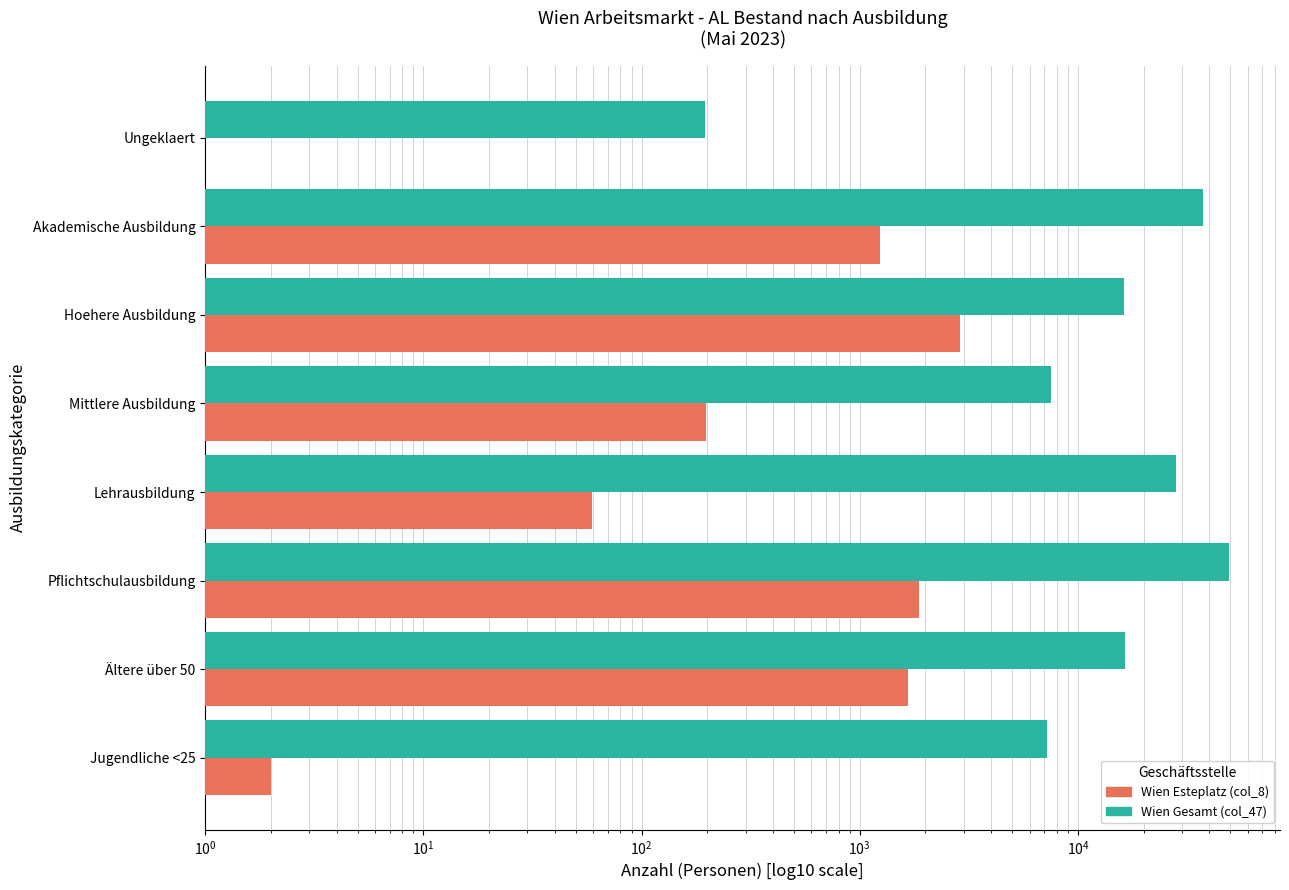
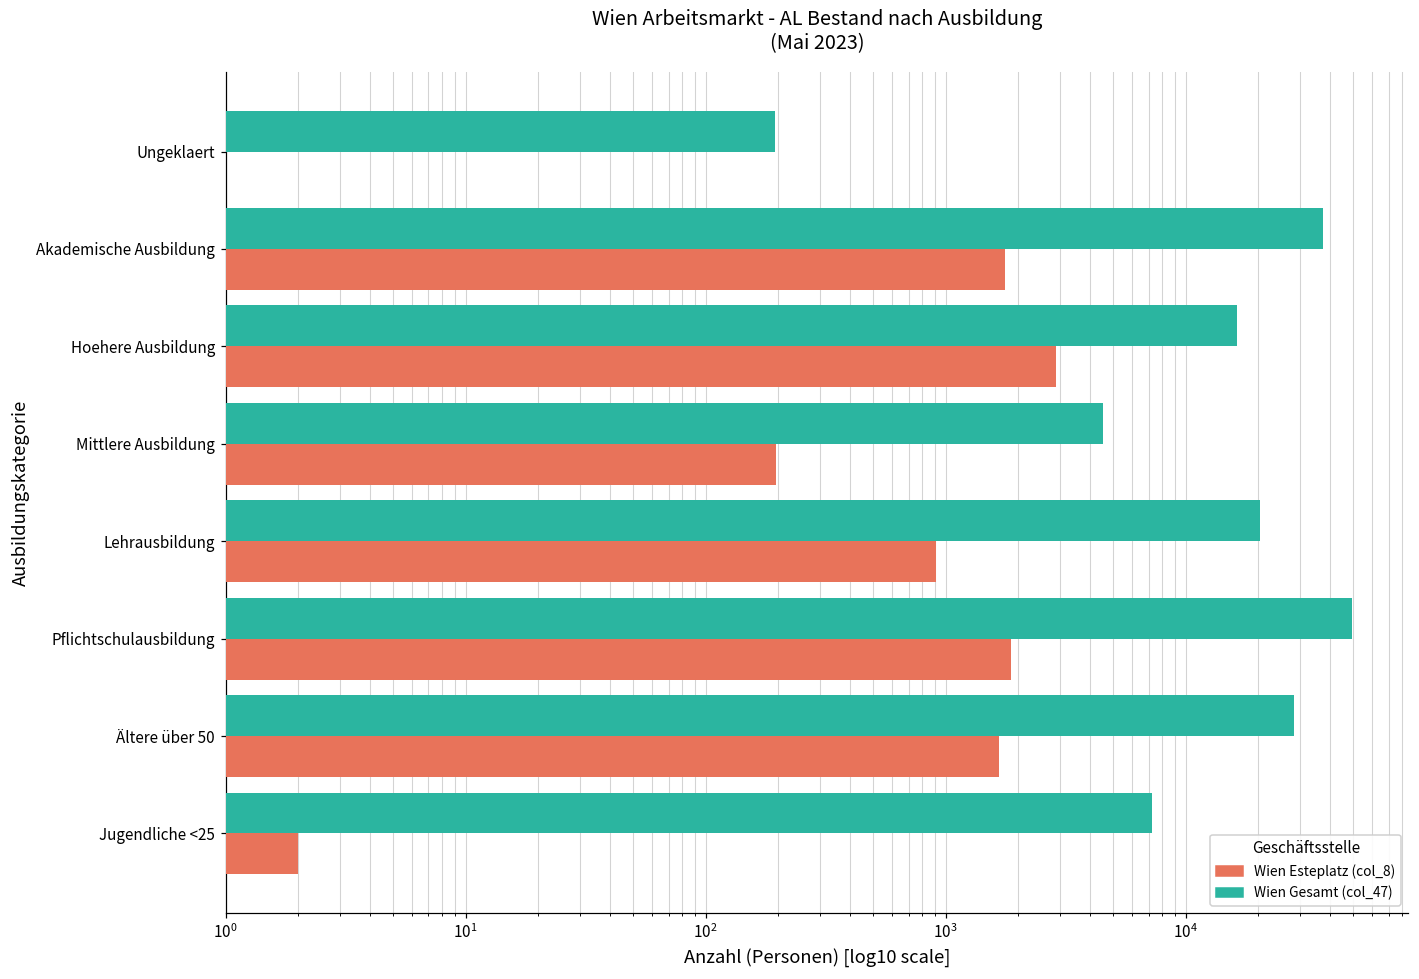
  {
    "Wien Gesamt (col_47)": {
      "Ungeklaert": 200,
      "Akademische Ausbildung": 37000,
      "Hoehere Ausbildung": 16000,
-     "Mittlere Ausbildung": 7600,
-     "Lehrausbildung": 28000,
+     "Mittlere Ausbildung": 4500,
+     "Lehrausbildung": 20000,
      "Pflichtschulausbildung": 49000,
-     "Ältere über 50": 16000,
+     "Ältere über 50": 28000,
      "Jugendliche <25": 7200
    },
    "Wien Esteplatz (col_8)": {
      "Ungeklaert": 1,
-     "Akademische Ausbildung": 1200,
+     "Akademische Ausbildung": 1800,
      "Hoehere Ausbildung": 2900,
      "Mittlere Ausbildung": 200,
-     "Lehrausbildung": 59,
+     "Lehrausbildung": 910,
      "Pflichtschulausbildung": 1900,
      "Ältere über 50": 1700,
      "Jugendliche <25": 2
    }
  }
